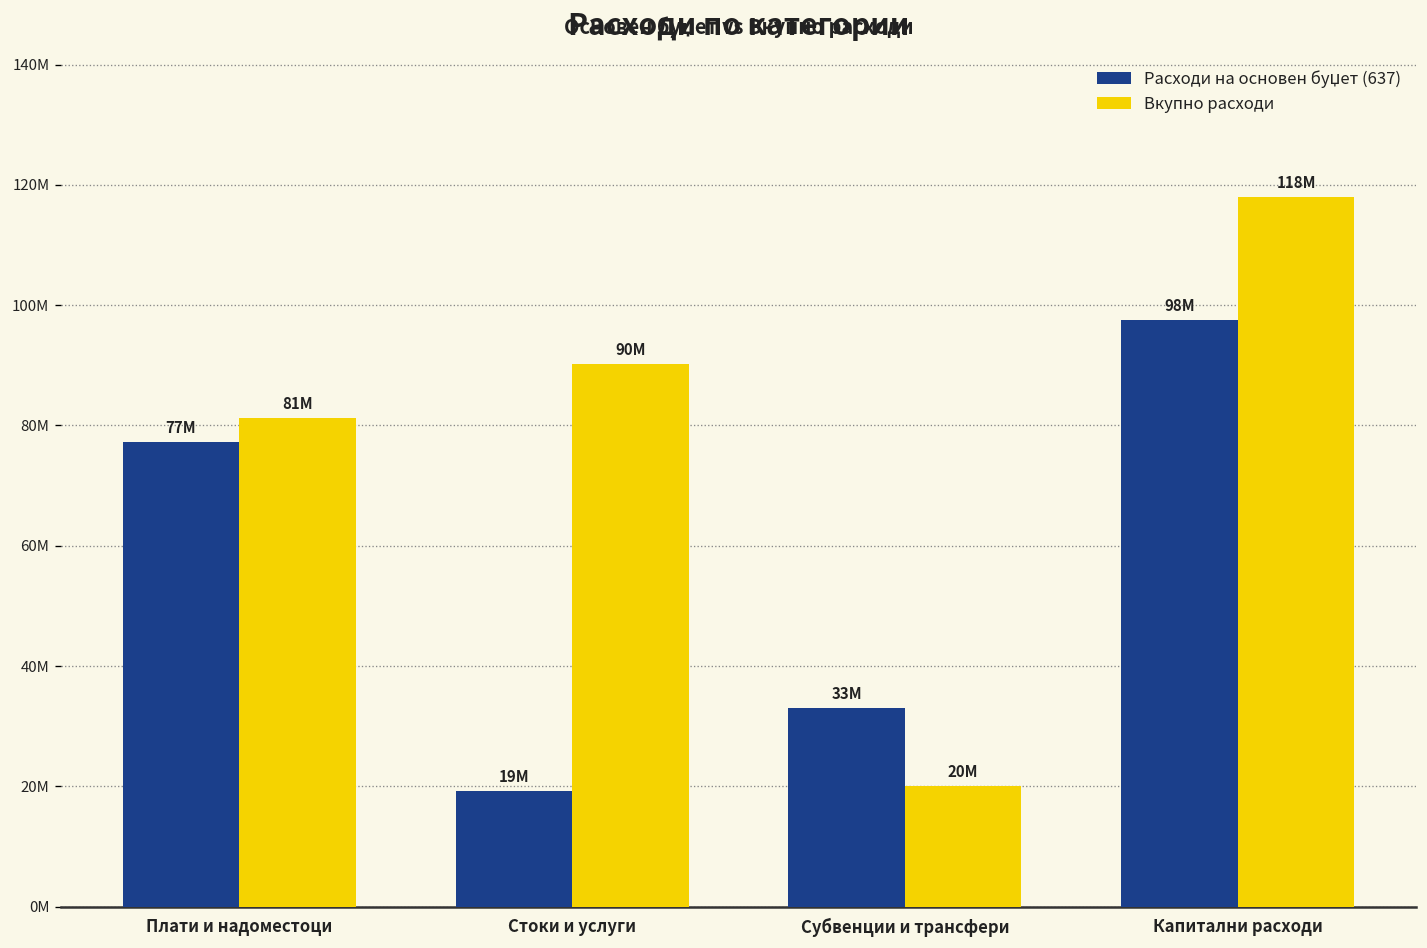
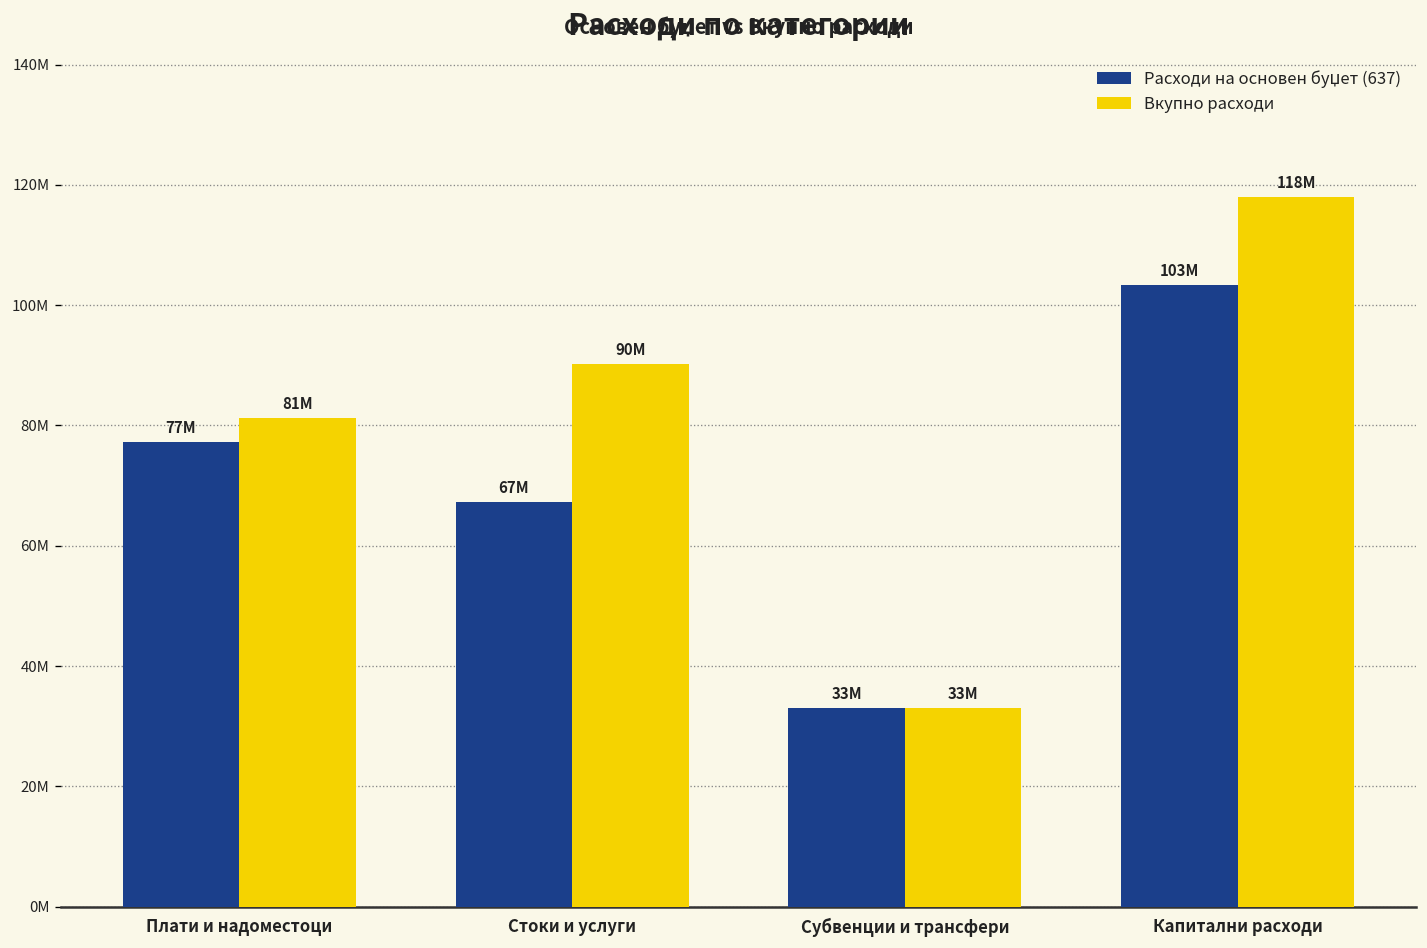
  {
    "Расходи на основен буџет (637)": {
      "Плати и надоместоци": "77M",
-     "Стоки и услуги": "19M",
+     "Стоки и услуги": "67M",
      "Субвенции и трансфери": "33M",
-     "Капитални расходи": "98M"
+     "Капитални расходи": "103M"
    },
    "Вкупно расходи": {
      "Плати и надоместоци": "81M",
      "Стоки и услуги": "90M",
-     "Субвенции и трансфери": "20M",
+     "Субвенции и трансфери": "33M",
      "Капитални расходи": "118M"
    }
  }
